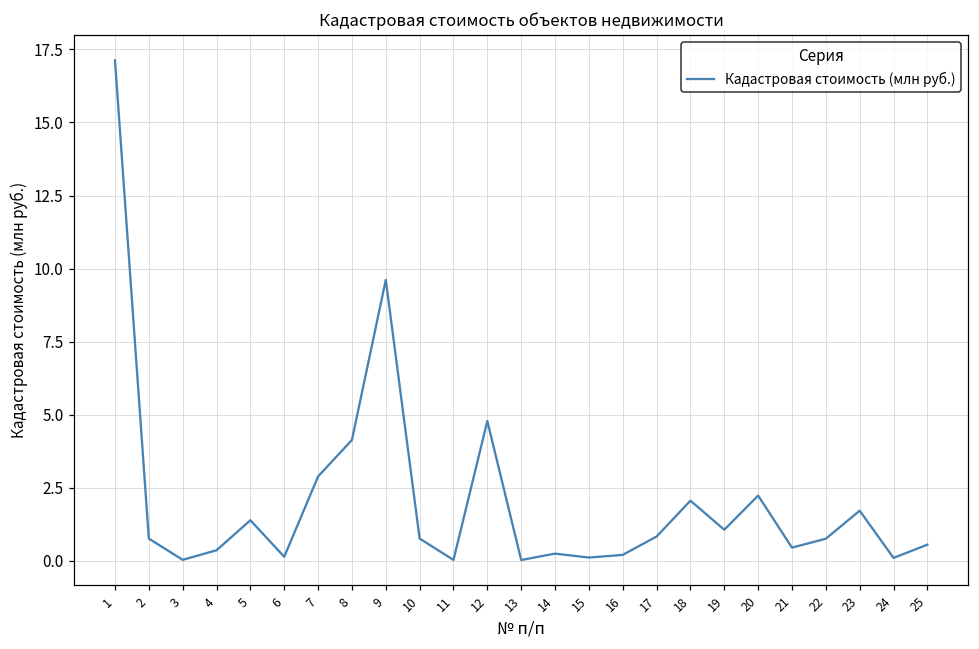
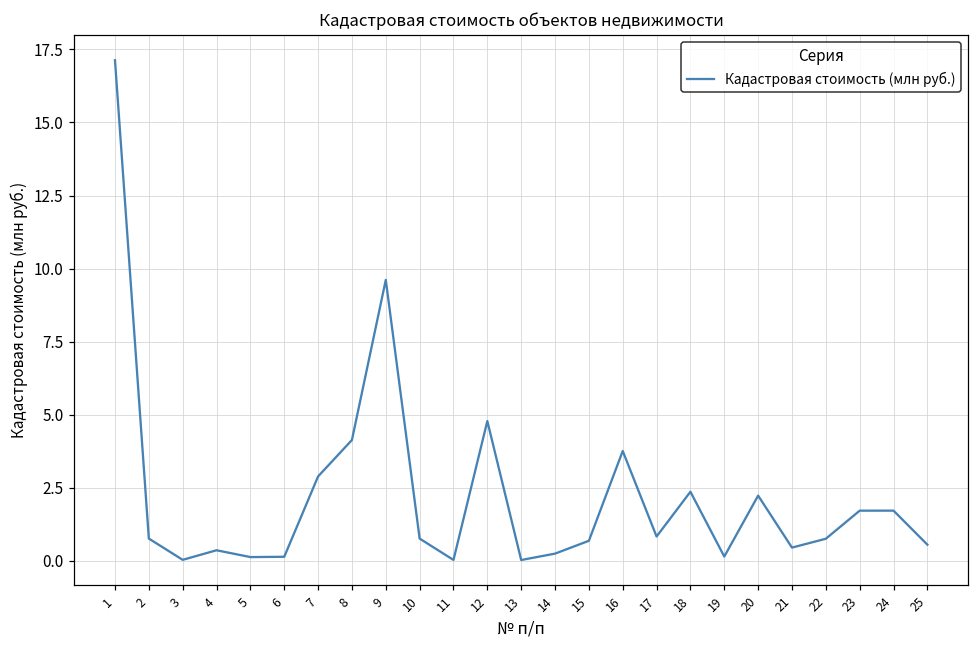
  {
    "1": 17.1,
    "2": 0.8,
    "3": 0.0,
    "4": 0.4,
-   "5": 1.4,
+   "5": 0.1,
    "6": 0.1,
    "7": 2.9,
    "8": 4.1,
    "9": 9.6,
    "10": 0.8,
    "11": 0.0,
    "12": 4.8,
    "13": 0.0,
    "14": 0.3,
-   "15": 0.1,
-   "16": 0.2,
+   "15": 0.7,
+   "16": 3.8,
    "17": 0.8,
-   "18": 2.1,
-   "19": 1.1,
+   "18": 2.4,
+   "19": 0.2,
    "20": 2.2,
    "21": 0.5,
    "22": 0.8,
    "23": 1.7,
-   "24": 0.1,
+   "24": 1.7,
    "25": 0.6
  }
